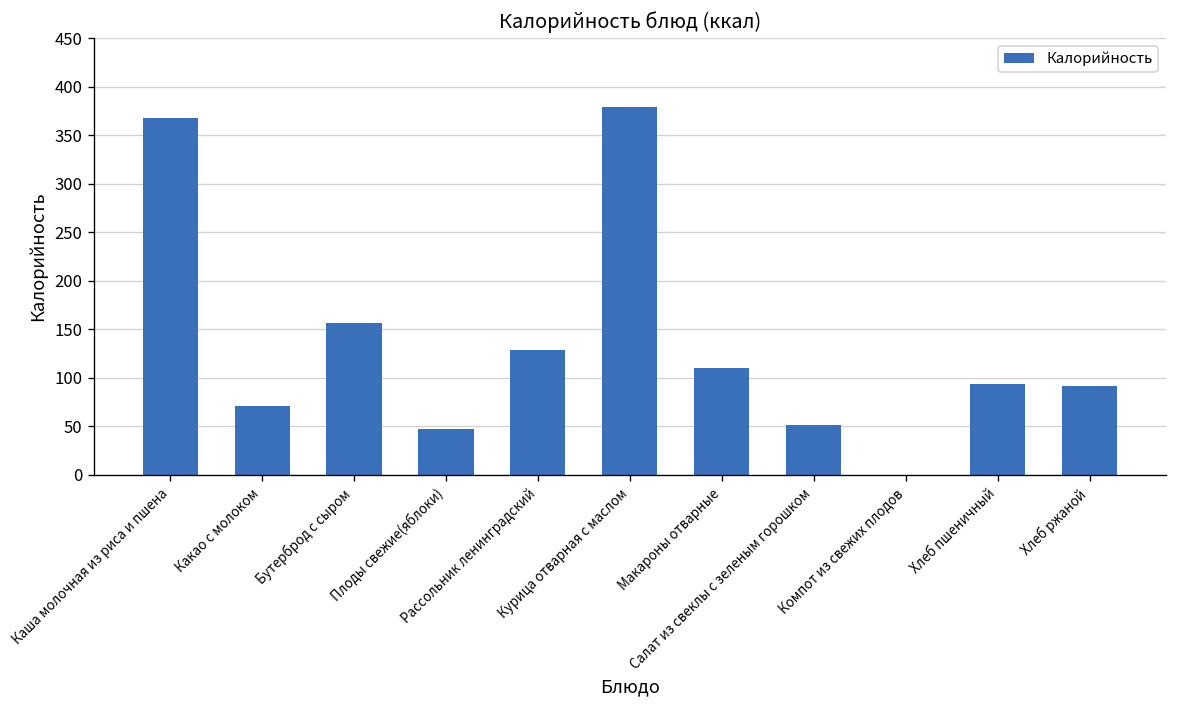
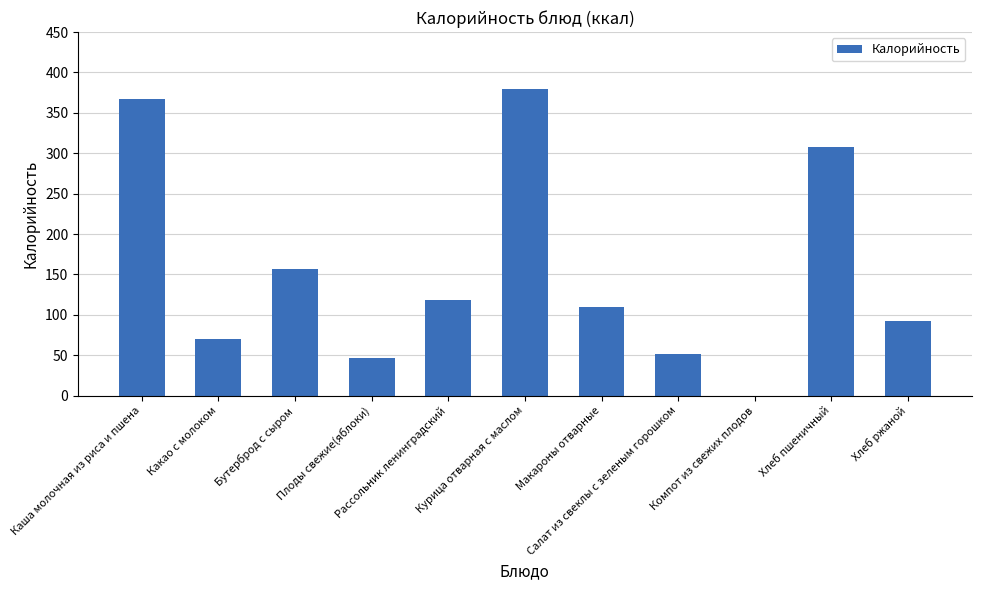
  {
    "Каша молочная из риса и пшена": 370,
    "Какао с молоком": 70,
    "Бутерброд с сыром": 160,
    "Плоды свежие(яблоки)": 50,
-   "Рассольник ленинградский": 130,
+   "Рассольник ленинградский": 120,
    "Курица отварная с маслом": 380,
    "Макароны отварные": 110,
    "Салат из свеклы с зеленым горошком": 50,
-   "Хлеб пшеничный": 90,
+   "Хлеб пшеничный": 310,
    "Хлеб ржаной": 90
  }
